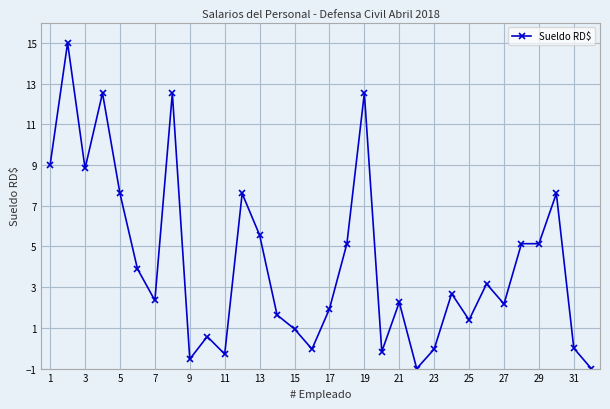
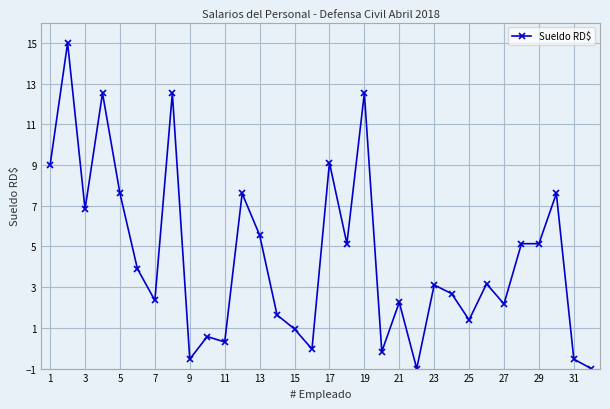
  {
    "1": 9.0,
-   "3": 8.8,
+   "3": 6.8,
    "5": 7.6,
    "7": 2.3,
    "9": -0.5,
-   "11": -0.3,
+   "11": 0.3,
    "13": 5.6,
    "15": 0.9,
-   "17": 1.9,
+   "17": 9.1,
    "19": 12.5,
    "21": 2.3,
-   "23": 0.0,
+   "23": 3.1,
    "25": 1.4,
    "27": 2.2,
    "29": 5.1,
-   "31": 0.0
+   "31": -0.5
  }
